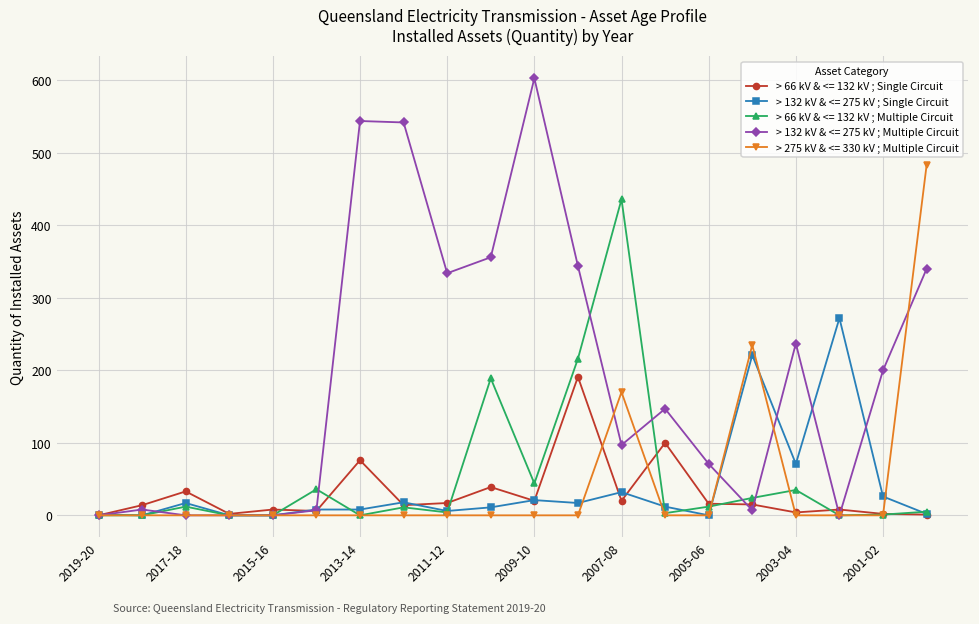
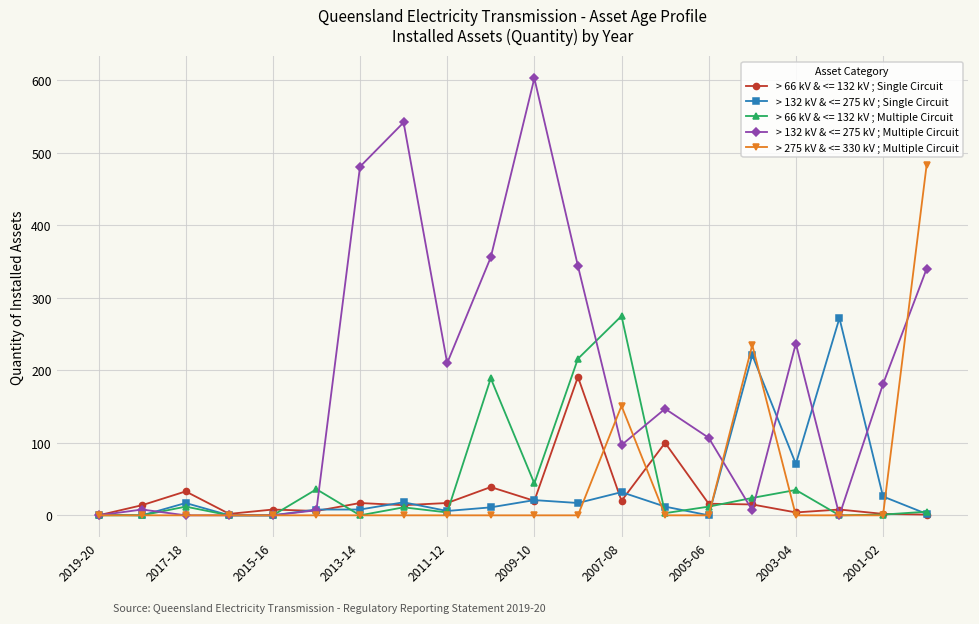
  {
    "> 66 kV & <= 132 kV ; Single Circuit": {
      "2017-18": 30,
      "2015-16": 10,
-     "2013-14": 80,
+     "2013-14": 20,
      "2011-12": 20,
      "2007-08": 20,
      "2005-06": 20,
      "2003-04": 0
    },
    "> 132 kV & <= 275 kV ; Single Circuit": {
      "2017-18": 20,
      "2013-14": 10,
      "2007-08": 30,
      "2003-04": 70,
      "2001-02": 30
    },
    "> 66 kV & <= 132 kV ; Multiple Circuit": {
      "2017-18": 10,
      "2009-10": 40,
-     "2007-08": 440,
+     "2007-08": 280,
      "2005-06": 10,
      "2003-04": 40
    },
    "> 132 kV & <= 275 kV ; Multiple Circuit": {
-     "2013-14": 540,
-     "2011-12": 330,
+     "2013-14": 480,
+     "2011-12": 210,
      "2009-10": 600,
      "2007-08": 100,
-     "2005-06": 70,
+     "2005-06": 110,
      "2003-04": 240,
-     "2001-02": 200
+     "2001-02": 180
    },
    "> 275 kV & <= 330 kV ; Multiple Circuit": {
      "2011-12": 0,
      "2009-10": 0,
-     "2007-08": 170,
+     "2007-08": 150,
      "2003-04": 0
    }
  }
